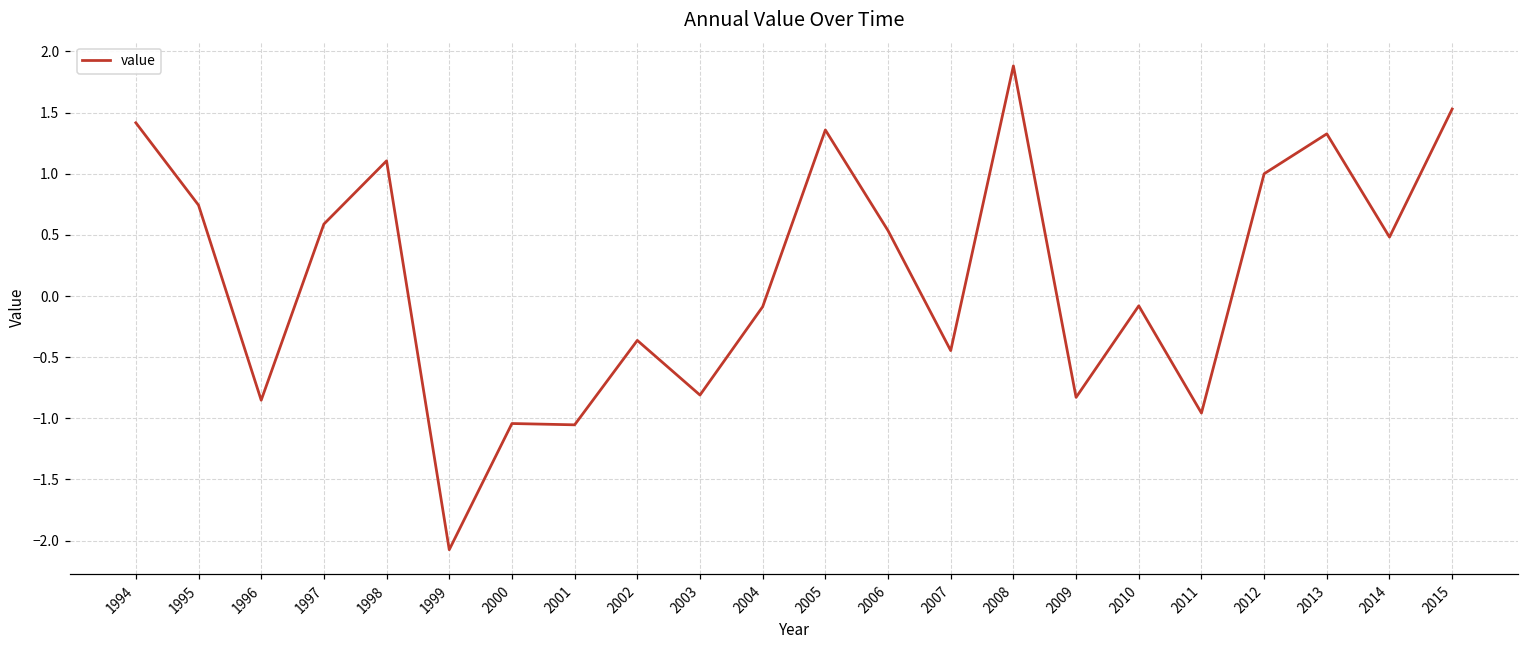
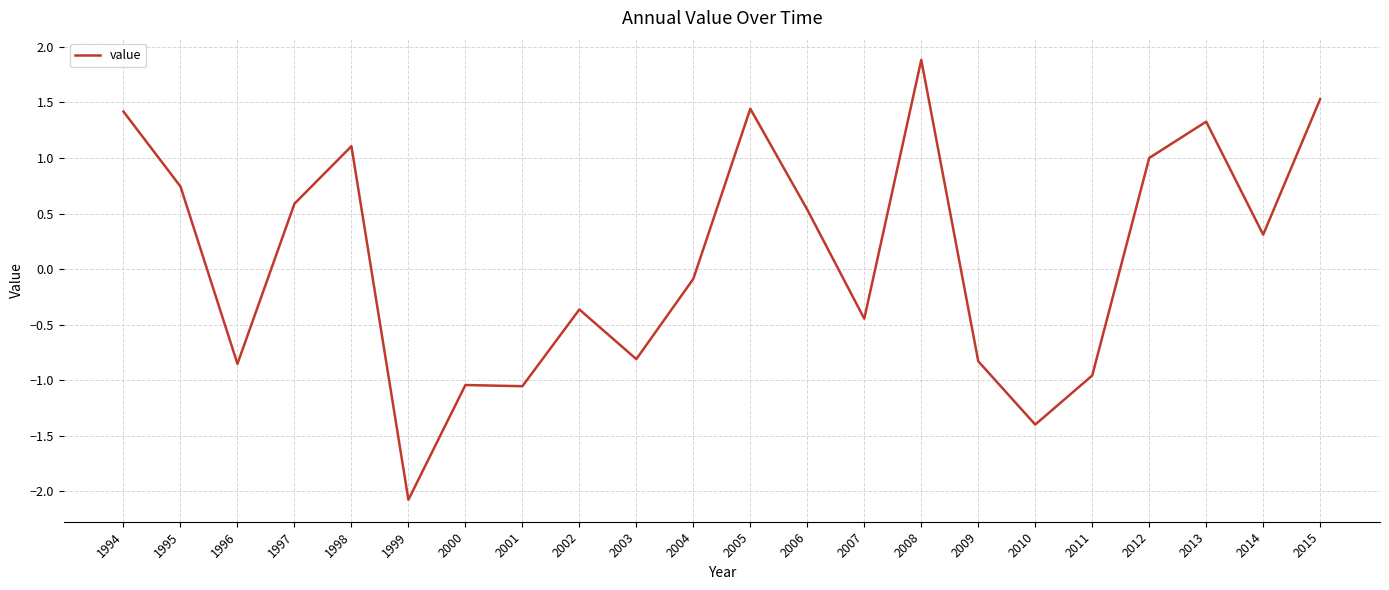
  {
    "1994": 1.42,
    "1995": 0.74,
    "1996": -0.85,
    "1997": 0.59,
    "1998": 1.11,
    "1999": -2.07,
    "2000": -1.04,
    "2001": -1.05,
    "2002": -0.36,
    "2003": -0.81,
    "2004": -0.09,
-   "2005": 1.36,
+   "2005": 1.44,
    "2006": 0.53,
    "2007": -0.45,
    "2008": 1.88,
    "2009": -0.83,
-   "2010": -0.08,
+   "2010": -1.40,
    "2011": -0.96,
    "2012": 1.00,
    "2013": 1.33,
-   "2014": 0.48,
+   "2014": 0.31,
    "2015": 1.53
  }
